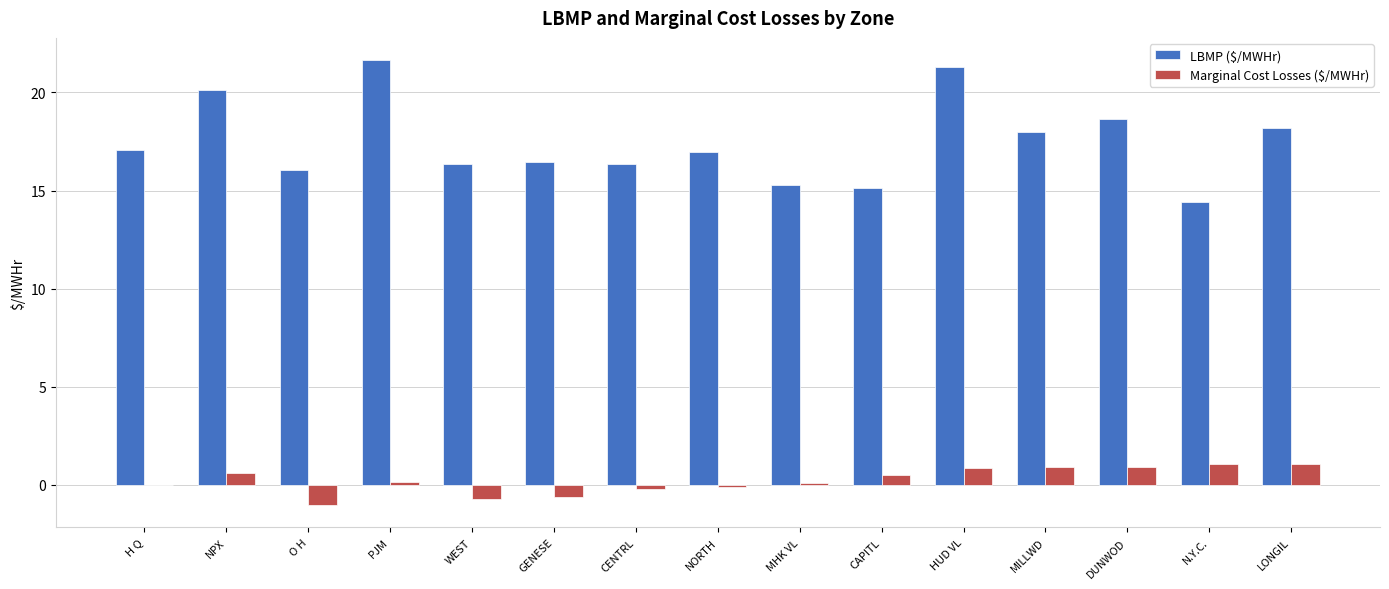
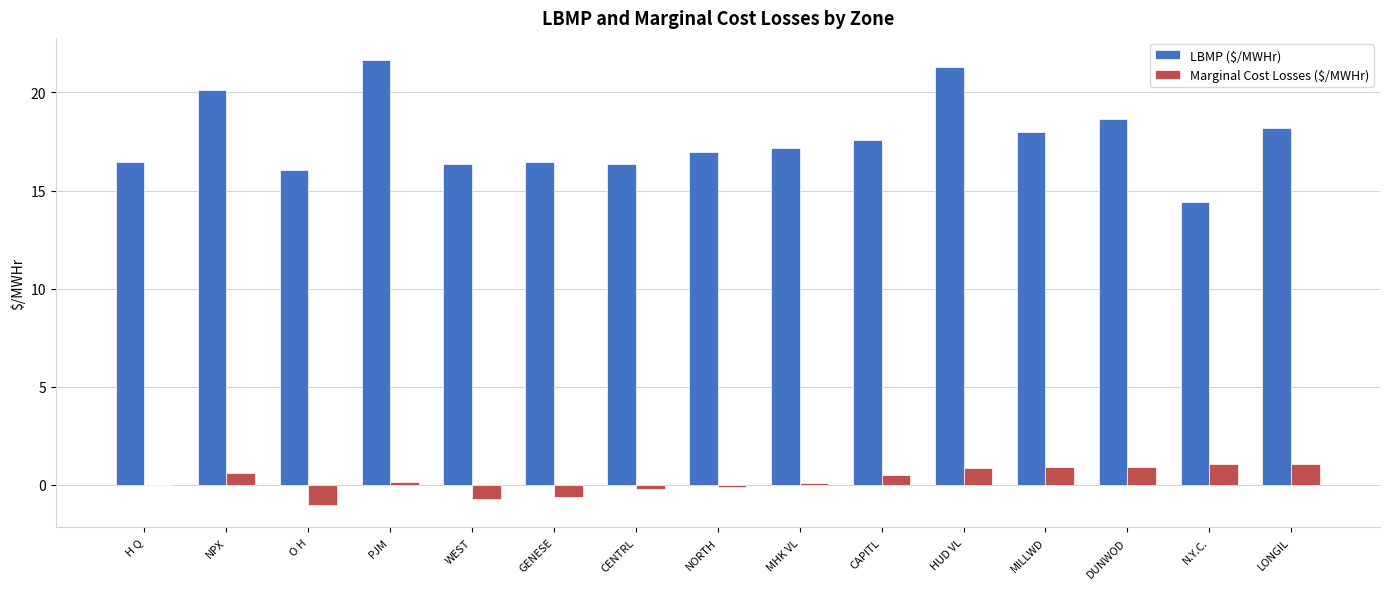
  {
    "LBMP ($/MWHr)": {
-     "H Q": 17.1,
+     "H Q": 16.5,
      "NPX": 20.1,
      "O H": 16.1,
      "PJM": 21.7,
      "WEST": 16.3,
      "GENESE": 16.5,
      "CENTRL": 16.3,
      "NORTH": 17.0,
-     "MHK VL": 15.3,
-     "CAPITL": 15.1,
+     "MHK VL": 17.2,
+     "CAPITL": 17.6,
      "HUD VL": 21.3,
      "MILLWD": 18.0,
      "DUNWOD": 18.7,
      "N.Y.C.": 14.4,
      "LONGIL": 18.2
    },
    "Marginal Cost Losses ($/MWHr)": {
      "NPX": 0.6,
      "O H": -1.0,
      "PJM": 0.1,
      "WEST": -0.8,
      "GENESE": -0.6,
      "CENTRL": -0.2,
      "CAPITL": 0.5,
      "HUD VL": 0.8,
      "MILLWD": 0.9,
      "DUNWOD": 0.9,
      "N.Y.C.": 1.1,
      "LONGIL": 1.1
    }
  }
